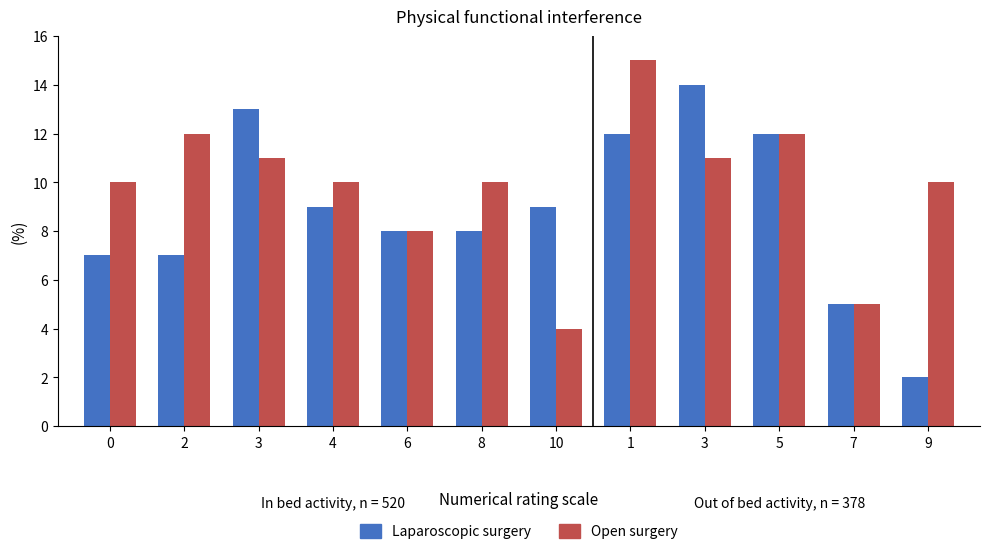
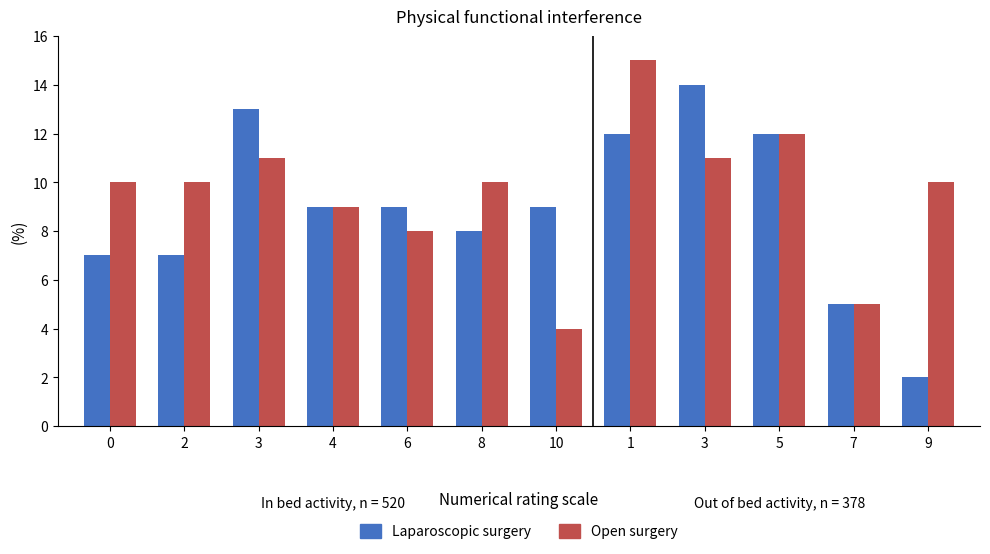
  {
    "Laparoscopic surgery": {
      "0": 7,
      "2": 7,
      "4": 9,
-     "6": 8,
+     "6": 9,
      "8": 8,
      "10": 9,
      "1": 12,
      "5": 12,
      "7": 5,
      "9": 2
    },
    "Open surgery": {
      "0": 10,
-     "2": 12,
-     "4": 10,
+     "2": 10,
+     "4": 9,
      "6": 8,
      "8": 10,
      "10": 4,
      "1": 15,
      "5": 12,
      "7": 5,
      "9": 10
    }
  }
